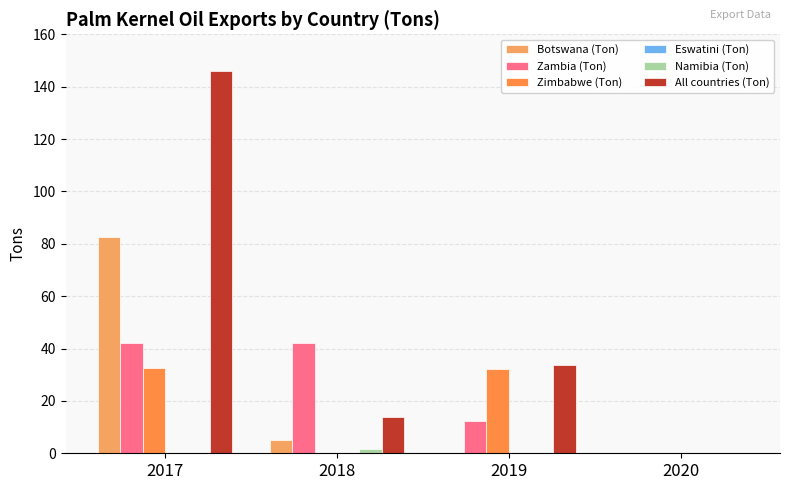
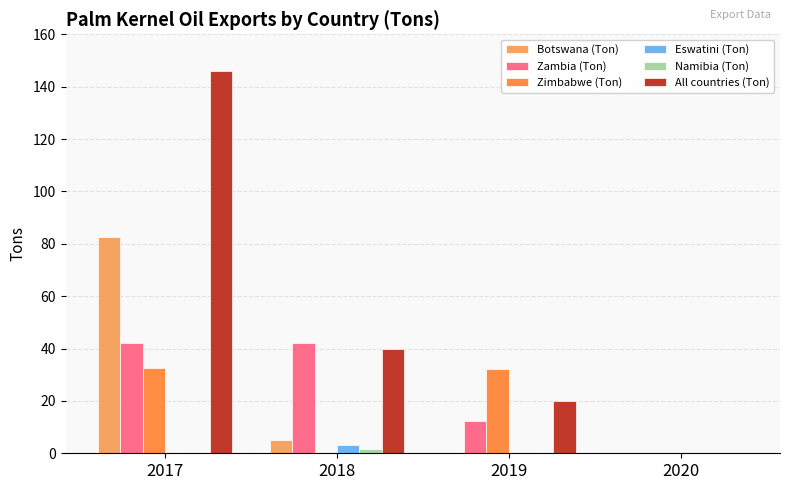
  {
    "Zambia (Ton)": {
      "2017": 42,
      "2018": 42,
      "2019": 12,
      "2020": 0
    },
    "Eswatini (Ton)": {
-     "2018": 0,
+     "2018": 3,
      "2019": 0,
      "2020": 0
    },
    "Namibia (Ton)": {
      "2017": 0,
      "2018": 2,
      "2020": 0
    },
    "All countries (Ton)": {
      "2017": 146,
-     "2018": 14,
-     "2019": 34,
+     "2018": 40,
+     "2019": 20,
      "2020": 0
    }
  }
